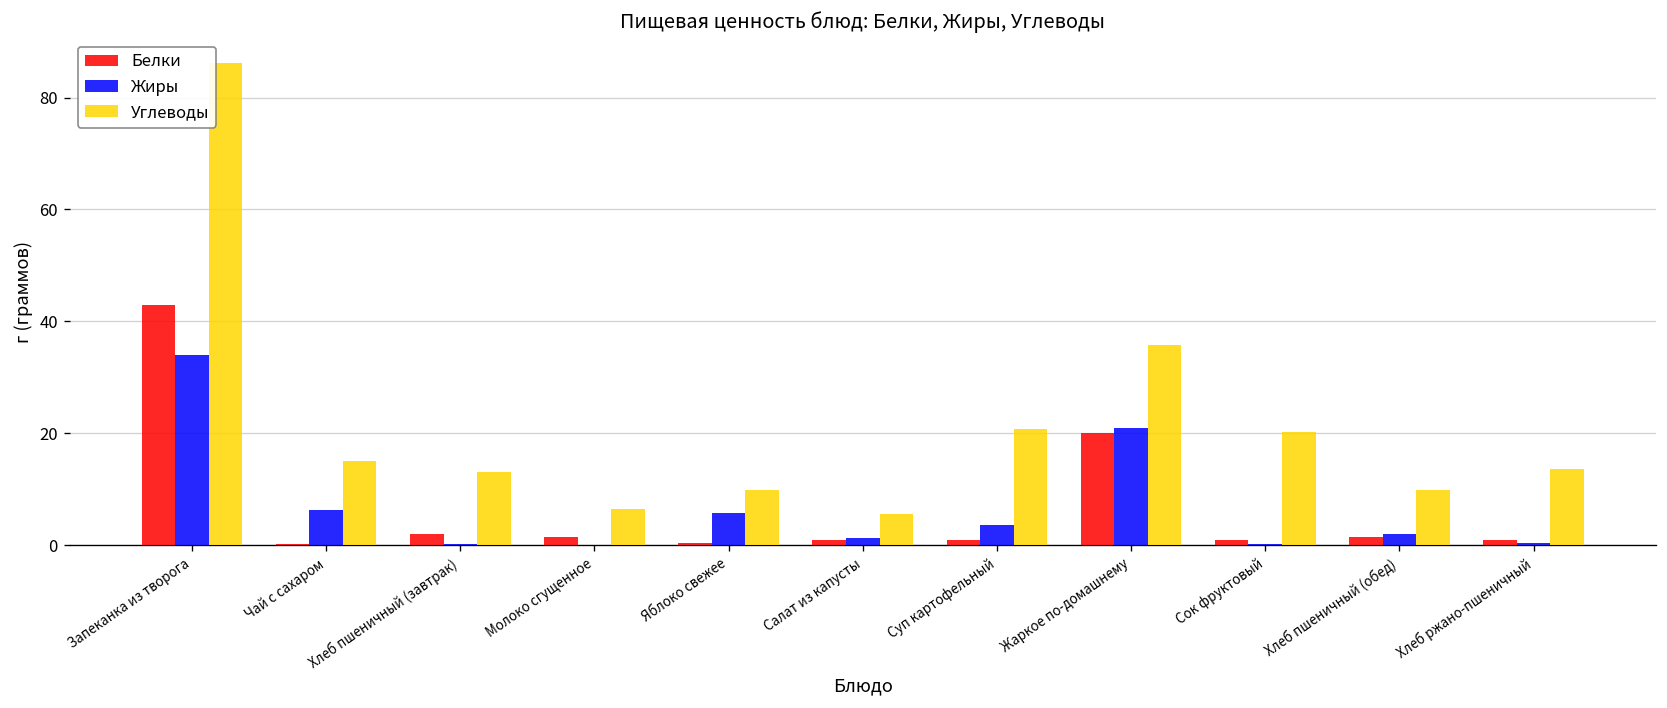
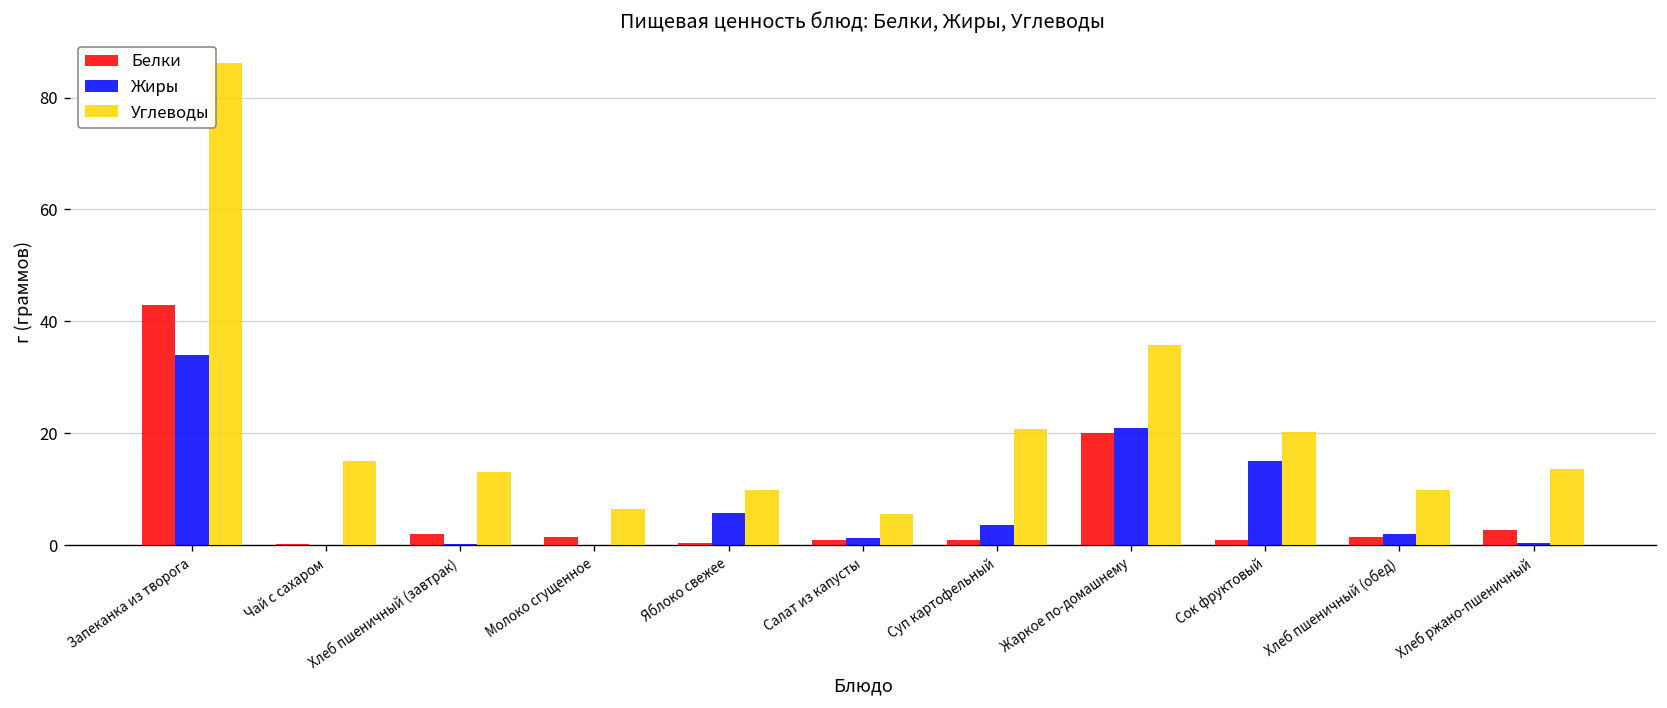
  {
    "Белки": {
      "Запеканка из творога": 43,
      "Хлеб пшеничный (завтрак)": 2,
      "Молоко сгущенное": 2,
      "Салат из капусты": 1,
      "Суп картофельный": 1,
      "Жаркое по-домашнему": 20,
      "Сок фруктовый": 1,
      "Хлеб пшеничный (обед)": 2,
-     "Хлеб ржано-пшеничный": 1
+     "Хлеб ржано-пшеничный": 3
    },
    "Жиры": {
      "Запеканка из творога": 34,
-     "Чай с сахаром": 6,
+     "Чай с сахаром": 0,
      "Молоко сгущенное": 0,
      "Яблоко свежее": 6,
      "Салат из капусты": 1,
      "Суп картофельный": 4,
      "Жаркое по-домашнему": 21,
-     "Сок фруктовый": 0,
+     "Сок фруктовый": 15,
      "Хлеб пшеничный (обед)": 2
    },
    "Углеводы": {
      "Запеканка из творога": 86,
      "Чай с сахаром": 15,
      "Хлеб пшеничный (завтрак)": 13,
      "Молоко сгущенное": 7,
      "Яблоко свежее": 10,
      "Салат из капусты": 6,
      "Суп картофельный": 21,
      "Жаркое по-домашнему": 36,
      "Сок фруктовый": 20,
      "Хлеб пшеничный (обед)": 10,
      "Хлеб ржано-пшеничный": 14
    }
  }
